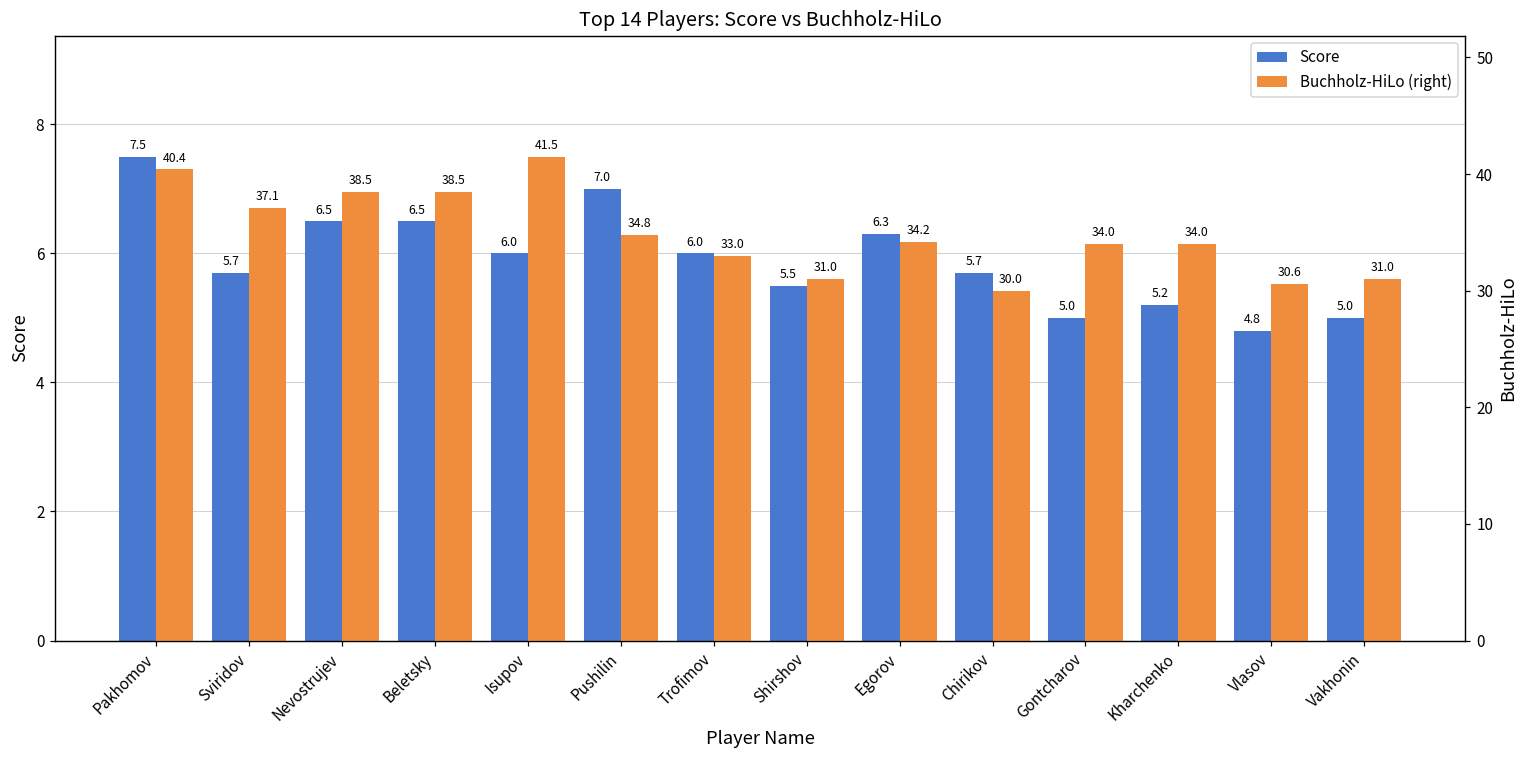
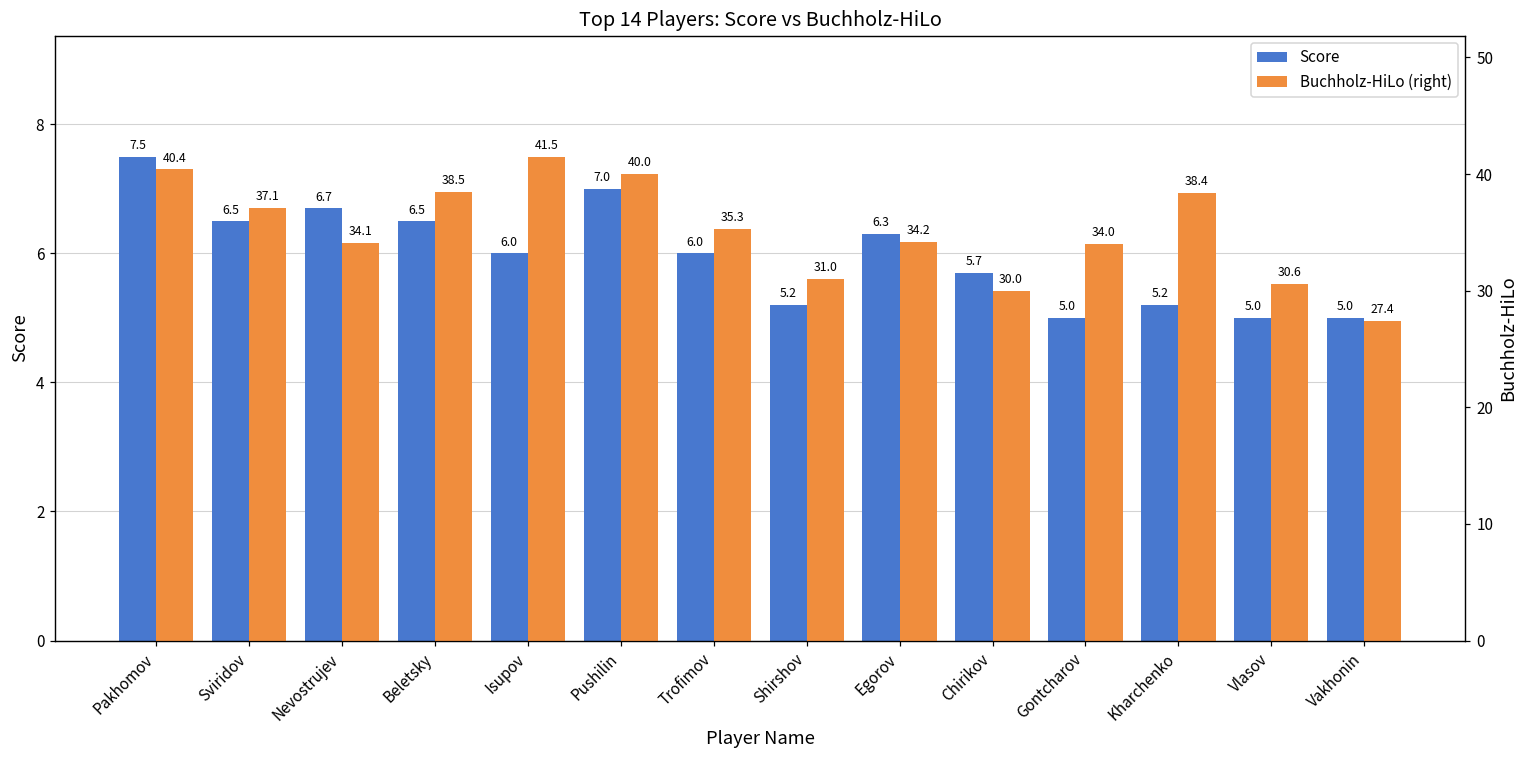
  {
    "Score": {
      "Pakhomov": 7.5,
-     "Sviridov": 5.7,
-     "Nevostrujev": 6.5,
+     "Sviridov": 6.5,
+     "Nevostrujev": 6.7,
      "Beletsky": 6.5,
      "Isupov": 6.0,
      "Pushilin": 7.0,
      "Trofimov": 6.0,
-     "Shirshov": 5.5,
+     "Shirshov": 5.2,
      "Egorov": 6.3,
      "Chirikov": 5.7,
      "Gontcharov": 5.0,
      "Kharchenko": 5.2,
-     "Vlasov": 4.8,
+     "Vlasov": 5.0,
      "Vakhonin": 5.0
    },
    "Buchholz-HiLo (right)": {
      "Pakhomov": 40.4,
      "Sviridov": 37.1,
-     "Nevostrujev": 38.5,
+     "Nevostrujev": 34.1,
      "Beletsky": 38.5,
      "Isupov": 41.5,
-     "Pushilin": 34.8,
-     "Trofimov": 33.0,
+     "Pushilin": 40.0,
+     "Trofimov": 35.3,
      "Shirshov": 31.0,
      "Egorov": 34.2,
      "Chirikov": 30.0,
      "Gontcharov": 34.0,
-     "Kharchenko": 34.0,
+     "Kharchenko": 38.4,
      "Vlasov": 30.6,
-     "Vakhonin": 31.0
+     "Vakhonin": 27.4
    }
  }
